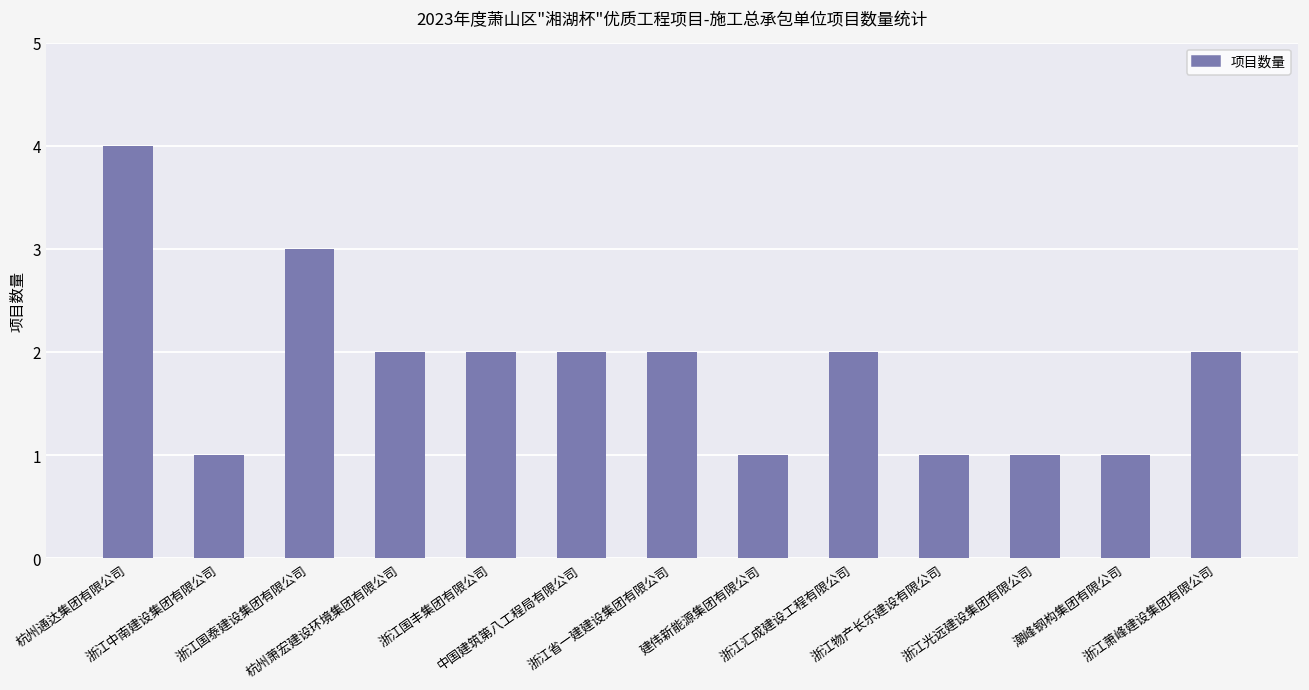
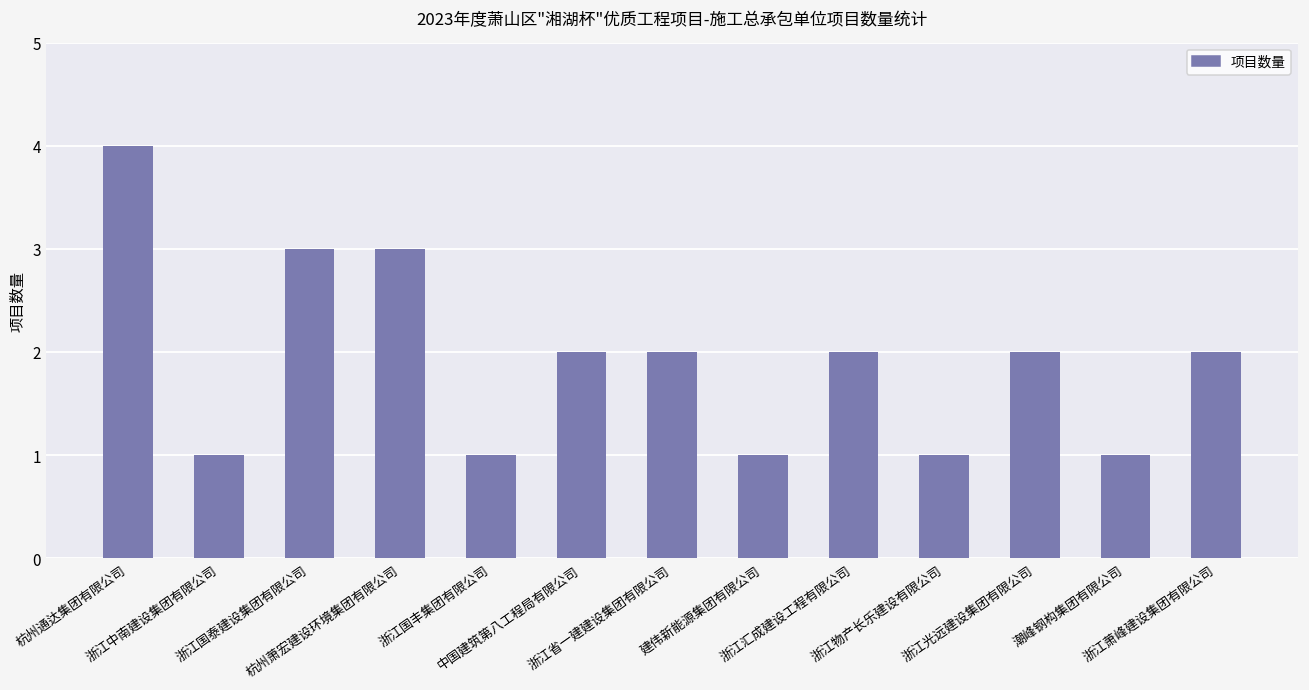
  {
    "杭州通达集团有限公司": 4,
    "浙江中南建设集团有限公司": 1,
    "浙江国泰建设集团有限公司": 3,
-   "杭州萧宏建设环境集团有限公司": 2,
-   "浙江国丰集团有限公司": 2,
+   "杭州萧宏建设环境集团有限公司": 3,
+   "浙江国丰集团有限公司": 1,
    "中国建筑第八工程局有限公司": 2,
    "浙江省一建建设集团有限公司": 2,
    "建伟新能源集团有限公司": 1,
    "浙江汇成建设工程有限公司": 2,
    "浙江物产长乐建设有限公司": 1,
-   "浙江光远建设集团有限公司": 1,
+   "浙江光远建设集团有限公司": 2,
    "潮峰钢构集团有限公司": 1,
    "浙江萧峰建设集团有限公司": 2
  }
